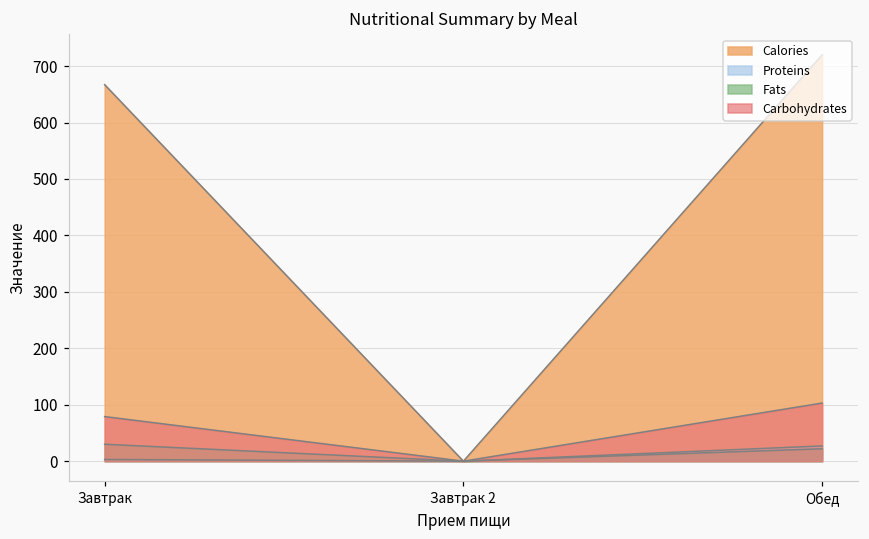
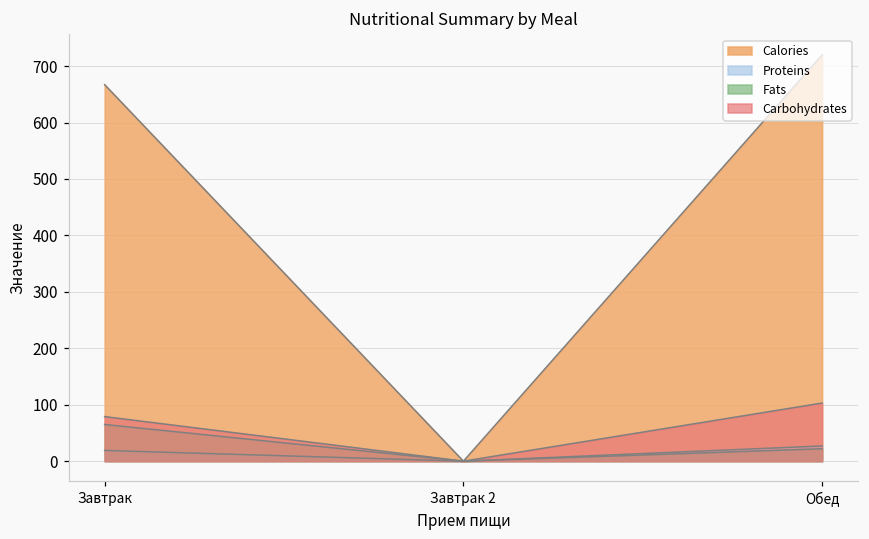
  {
    "Proteins": {
-     "Завтрак": 0,
+     "Завтрак": 20,
      "Обед": 30
    },
    "Fats": {
-     "Завтрак": 30,
+     "Завтрак": 70,
      "Обед": 20
    }
  }
